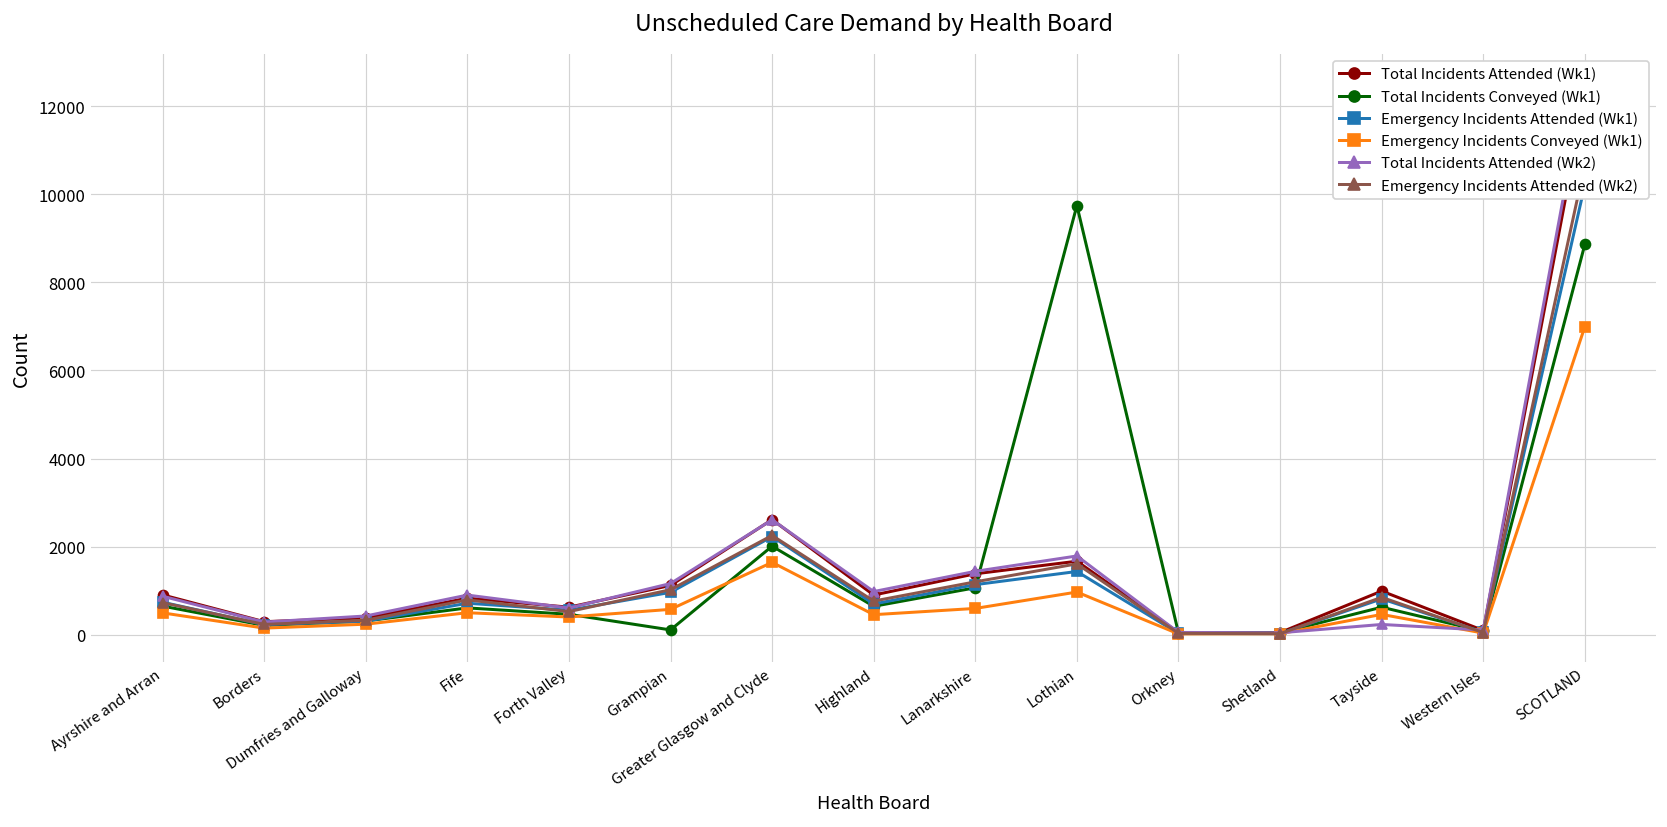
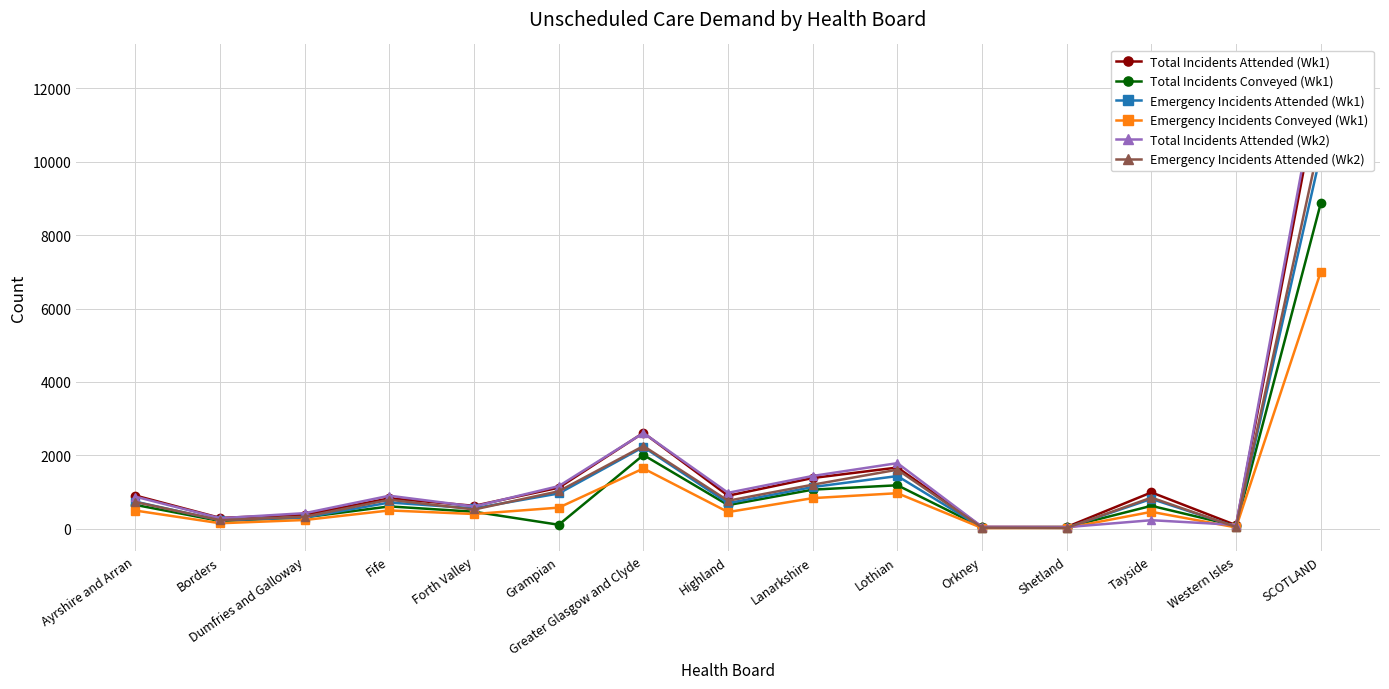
  {
    "Total Incidents Attended (Wk1)": {
      "Highland": 900,
      "Tayside": 1000
    },
    "Total Incidents Conveyed (Wk1)": {
      "Ayrshire and Arran": 700,
      "Fife": 600,
      "Grampian": 100,
      "Greater Glasgow and Clyde": 2000,
      "Lanarkshire": 1100,
-     "Lothian": 9700,
+     "Lothian": 1200,
      "Tayside": 600,
      "SCOTLAND": 8900
    },
    "Emergency Incidents Attended (Wk1)": {
      "Fife": 700,
      "Lothian": 1400
    },
    "Emergency Incidents Conveyed (Wk1)": {
      "Ayrshire and Arran": 500,
      "Fife": 500,
      "Grampian": 600,
      "Greater Glasgow and Clyde": 1600,
      "Highland": 500,
-     "Lanarkshire": 600,
+     "Lanarkshire": 800,
      "Lothian": 1000,
      "Tayside": 500,
      "SCOTLAND": 7000
    },
    "Total Incidents Attended (Wk2)": {
      "Fife": 900,
      "Highland": 1000,
      "Lothian": 1800,
      "Tayside": 200
    }
  }
